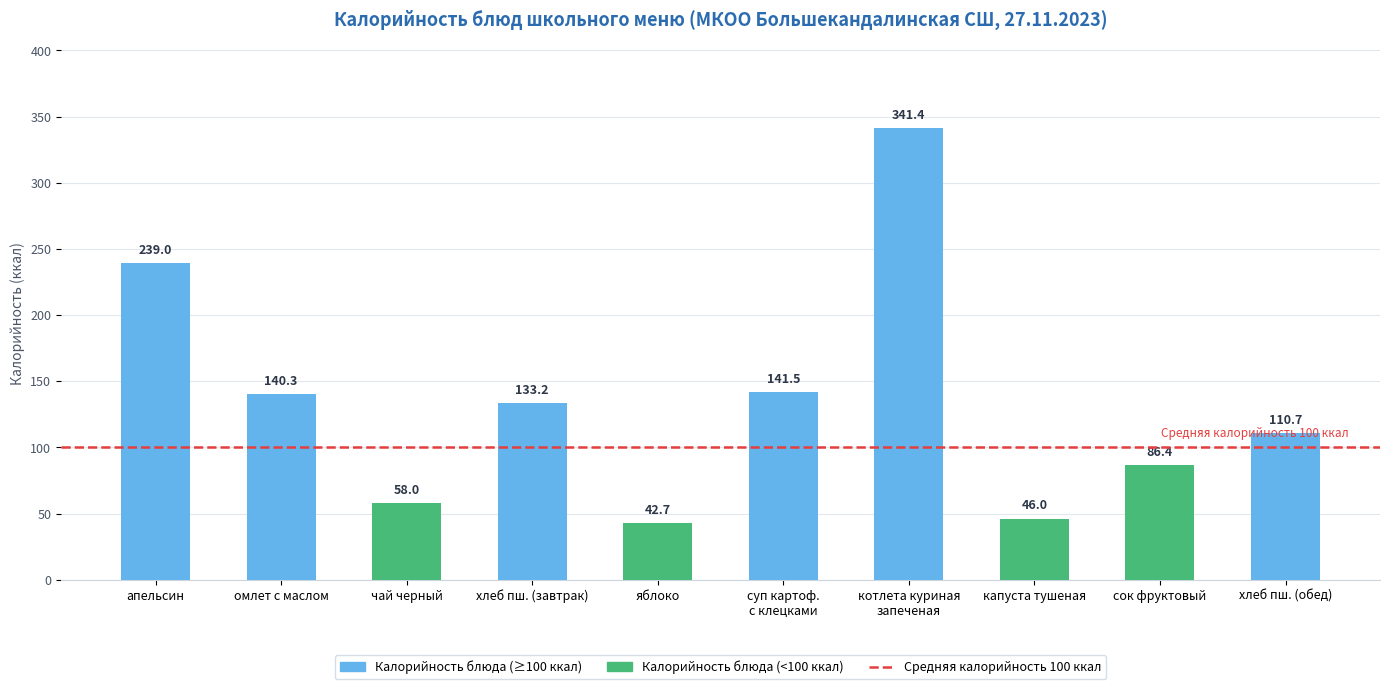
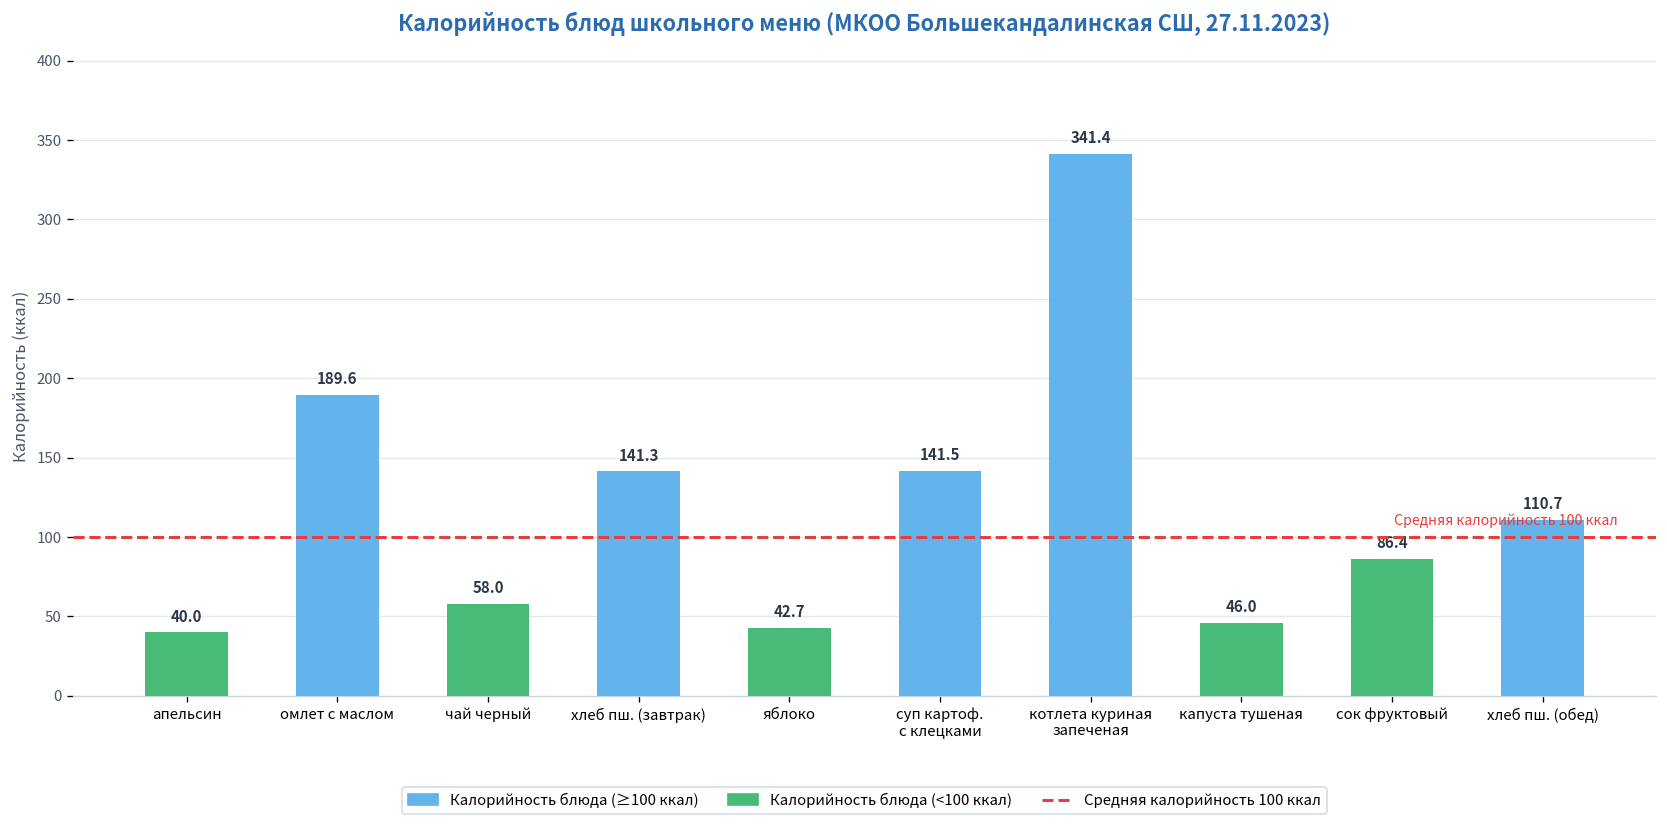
  {
-   "апельсин": 239.0,
-   "омлет с маслом": 140.3,
+   "апельсин": 40.0,
+   "омлет с маслом": 189.6,
    "чай черный": 58.0,
-   "хлеб пш. (завтрак)": 133.2,
+   "хлеб пш. (завтрак)": 141.3,
    "яблоко": 42.7,
    "суп картоф. с клецками": 141.5,
    "котлета куриная запеченая": 341.4,
    "капуста тушеная": 46.0,
    "сок фруктовый": 86.4,
    "хлеб пш. (обед)": 110.7
  }
